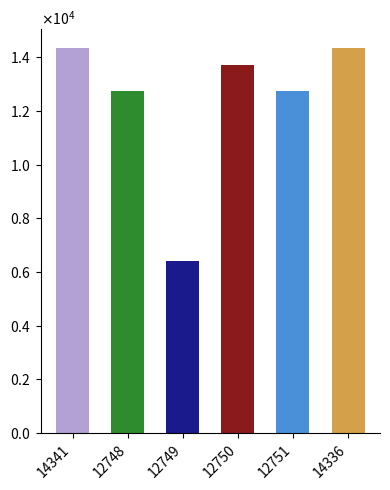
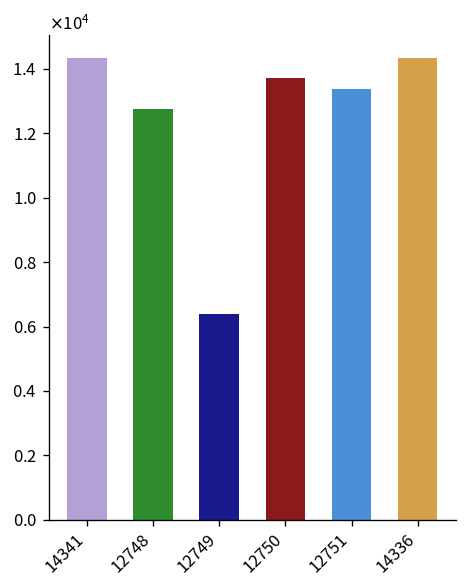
  {
    "14341": 14300,
    "12748": 12700,
    "12749": 6400,
    "12750": 13700,
-   "12751": 12800,
+   "12751": 13400,
    "14336": 14300
  }
